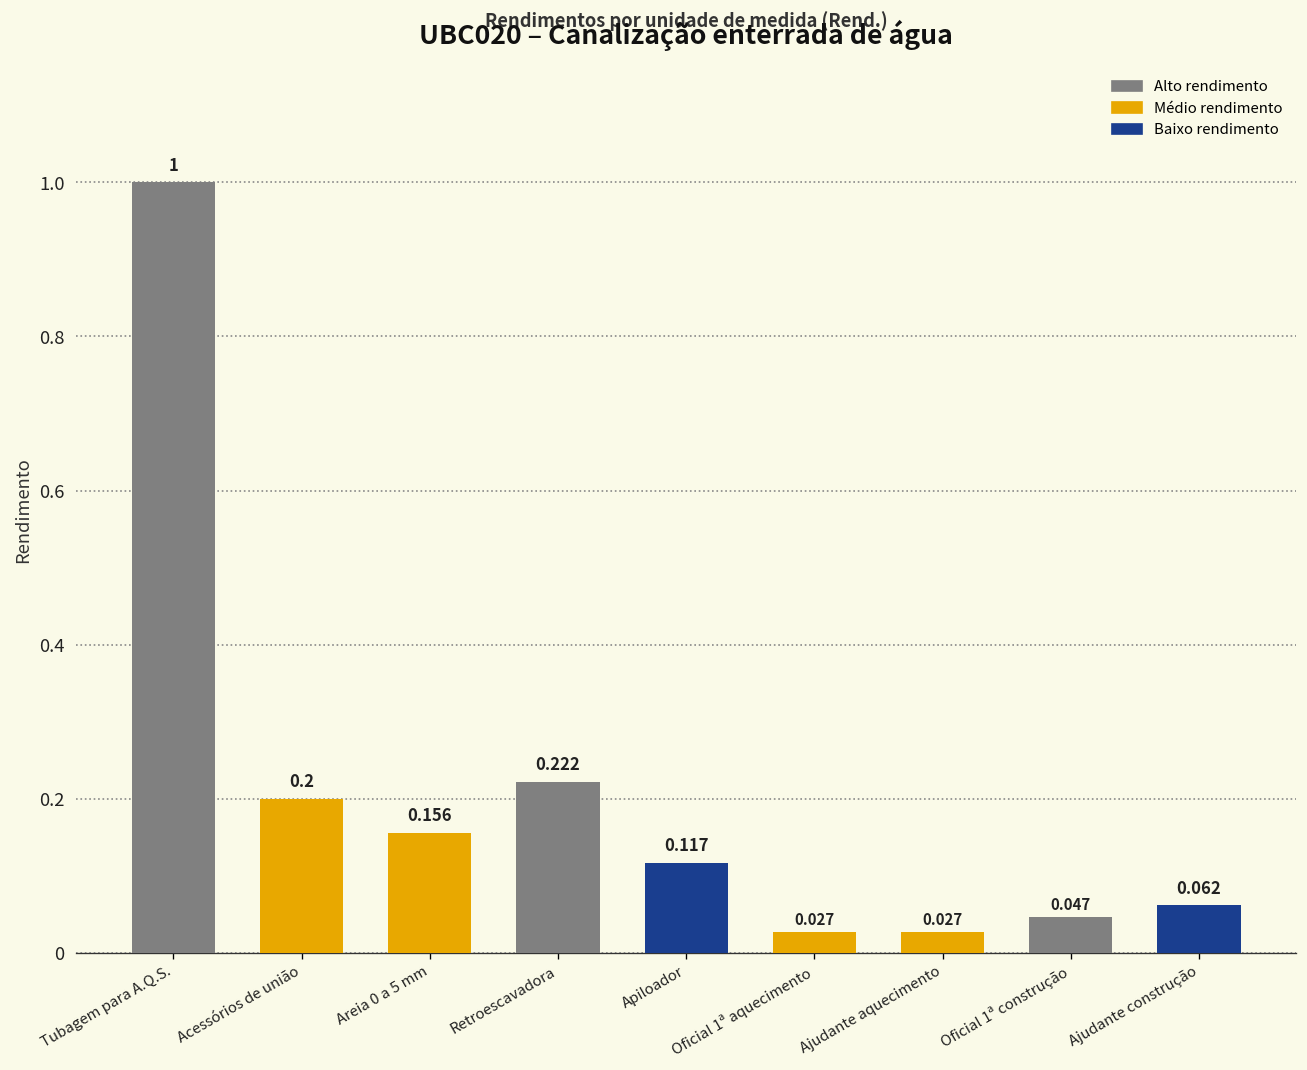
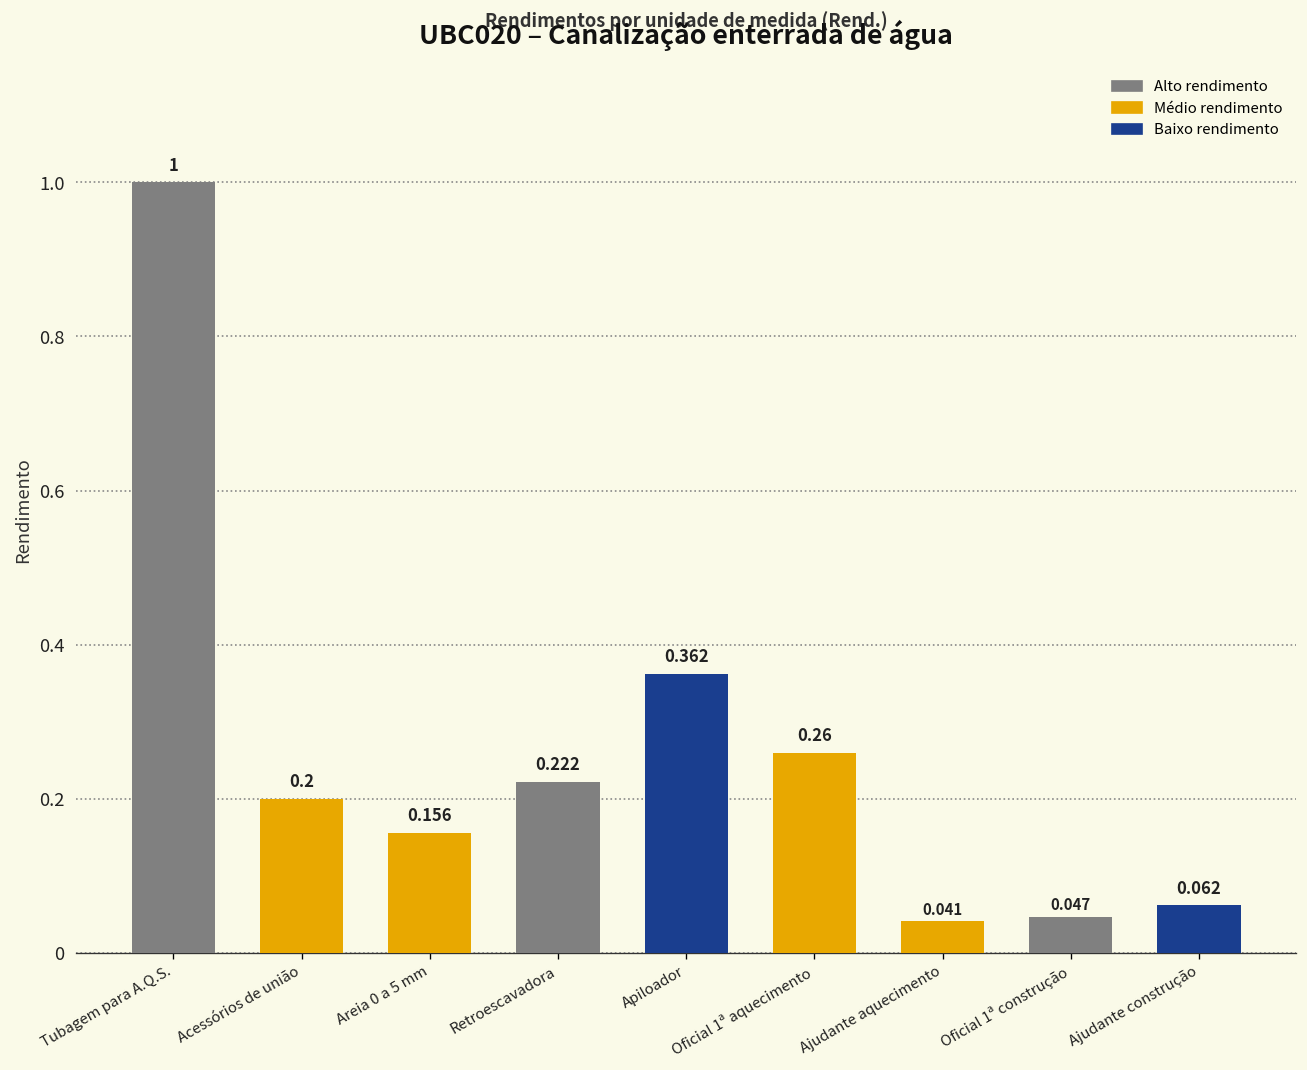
  {
    "Tubagem para A.Q.S.": 1,
    "Acessórios de união": 0.2,
    "Areia 0 a 5 mm": 0.156,
    "Retroescavadora": 0.222,
-   "Apiloador": 0.117,
-   "Oficial 1ª aquecimento": 0.027,
-   "Ajudante aquecimento": 0.027,
+   "Apiloador": 0.362,
+   "Oficial 1ª aquecimento": 0.26,
+   "Ajudante aquecimento": 0.041,
    "Oficial 1ª construção": 0.047,
    "Ajudante construção": 0.062
  }
